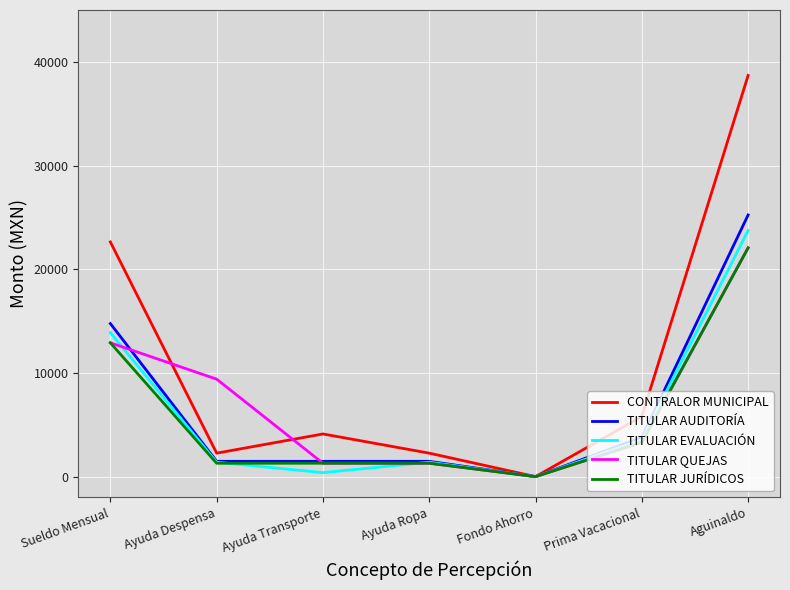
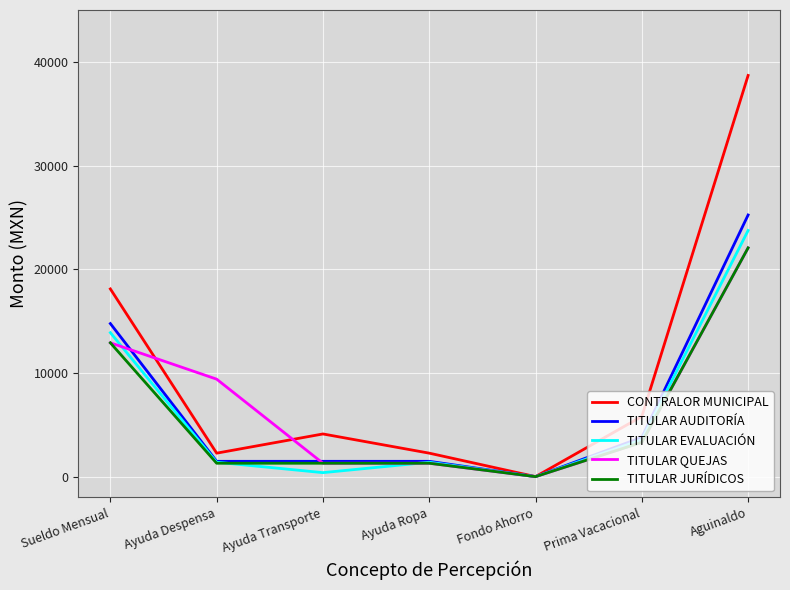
  {
    "CONTRALOR MUNICIPAL": {
-     "Sueldo Mensual": 22600,
+     "Sueldo Mensual": 18100,
      "Ayuda Despensa": 2300,
      "Ayuda Transporte": 4100,
      "Ayuda Ropa": 2300,
      "Aguinaldo": 38700
    },
    "TITULAR AUDITORÍA": {
      "Sueldo Mensual": 14800,
      "Aguinaldo": 25200
    },
    "TITULAR EVALUACIÓN": {
      "Sueldo Mensual": 13900,
      "Ayuda Transporte": 400,
      "Aguinaldo": 23700
    },
    "TITULAR QUEJAS": {
      "Ayuda Despensa": 9400
    }
  }
